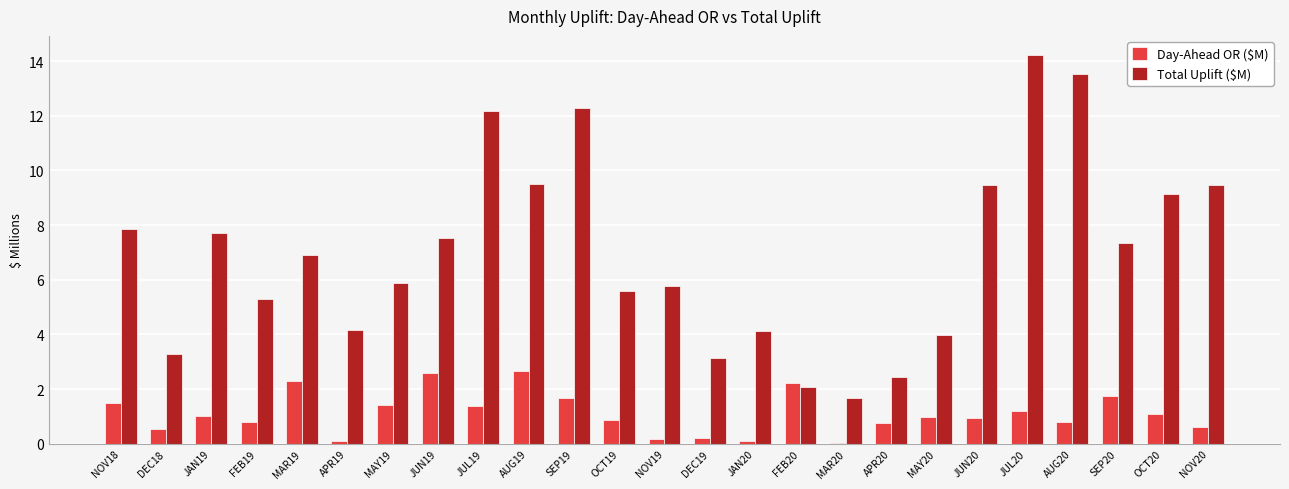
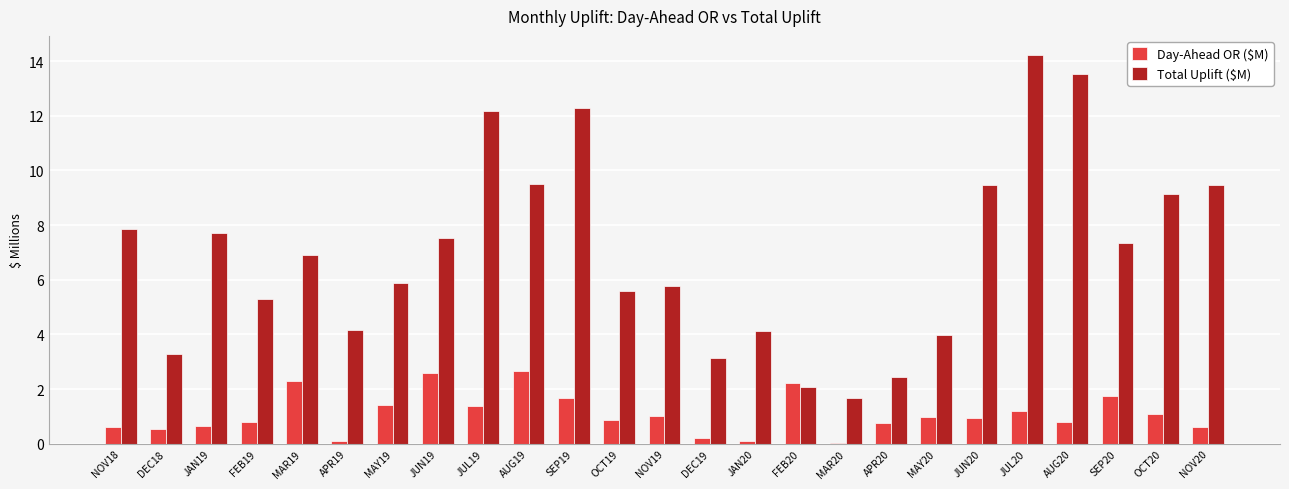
  {
    "Day-Ahead OR ($M)": {
-     "NOV18": 1.5,
+     "NOV18": 0.6,
      "DEC18": 0.6,
-     "JAN19": 1.0,
+     "JAN19": 0.6,
      "FEB19": 0.8,
      "MAR19": 2.3,
      "APR19": 0.1,
      "MAY19": 1.4,
      "JUN19": 2.6,
      "JUL19": 1.4,
      "AUG19": 2.7,
      "SEP19": 1.7,
      "OCT19": 0.9,
-     "NOV19": 0.2,
+     "NOV19": 1.0,
      "DEC19": 0.2,
      "JAN20": 0.1,
      "FEB20": 2.2,
      "APR20": 0.8,
      "MAY20": 1.0,
      "JUN20": 0.9,
      "JUL20": 1.2,
      "AUG20": 0.8,
      "SEP20": 1.7,
      "OCT20": 1.1,
      "NOV20": 0.6
    },
    "Total Uplift ($M)": {
      "NOV18": 7.9,
      "DEC18": 3.3,
      "JAN19": 7.7,
      "FEB19": 5.3,
      "MAR19": 6.9,
      "APR19": 4.2,
      "MAY19": 5.9,
      "JUN19": 7.5,
      "JUL19": 12.2,
      "AUG19": 9.5,
      "SEP19": 12.3,
      "OCT19": 5.6,
      "NOV19": 5.8,
      "DEC19": 3.1,
      "JAN20": 4.1,
      "FEB20": 2.1,
      "MAR20": 1.7,
      "APR20": 2.4,
      "MAY20": 4.0,
      "JUN20": 9.5,
      "JUL20": 14.2,
      "AUG20": 13.5,
      "SEP20": 7.4,
      "OCT20": 9.1,
      "NOV20": 9.5
    }
  }
